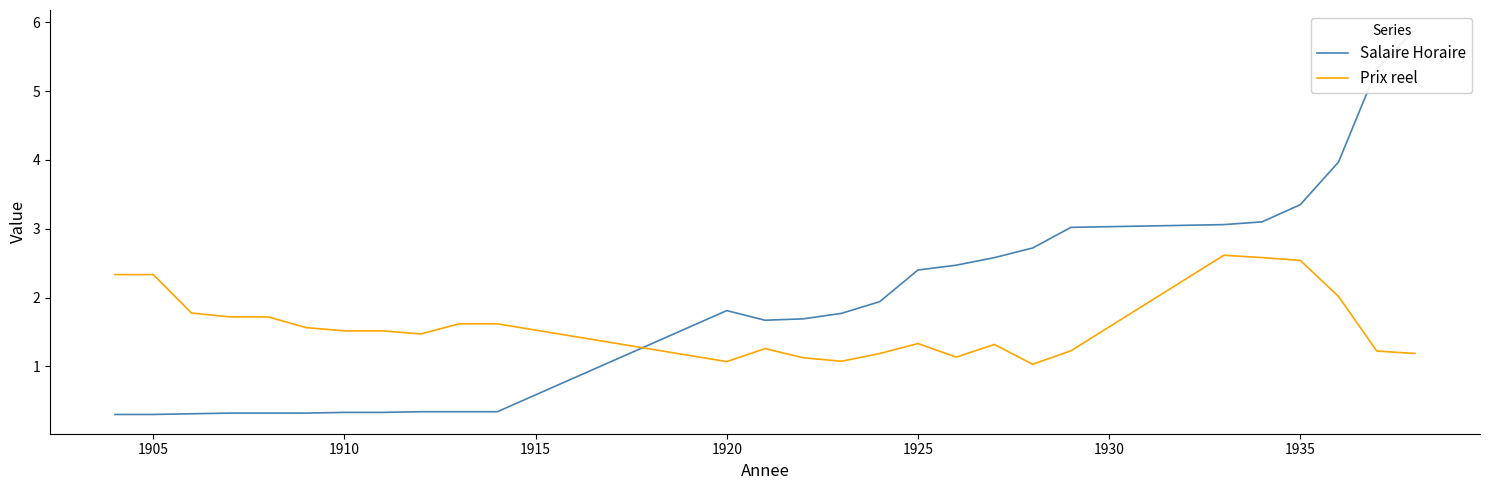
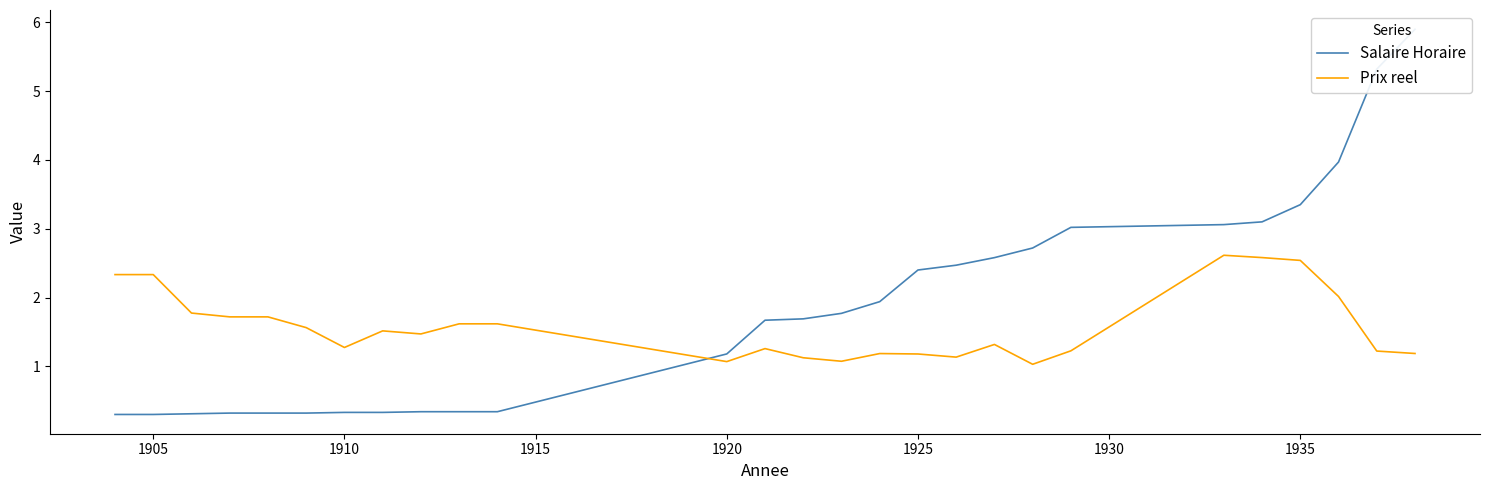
  {
    "Salaire Horaire": {
      "1905": 0.3,
      "1910": 0.3,
-     "1920": 1.8,
+     "1920": 1.2,
      "1925": 2.4,
      "1935": 3.4
    },
    "Prix reel": {
      "1905": 2.3,
-     "1910": 1.5,
+     "1910": 1.3,
      "1920": 1.1,
-     "1925": 1.3,
+     "1925": 1.2,
      "1935": 2.5
    }
  }
